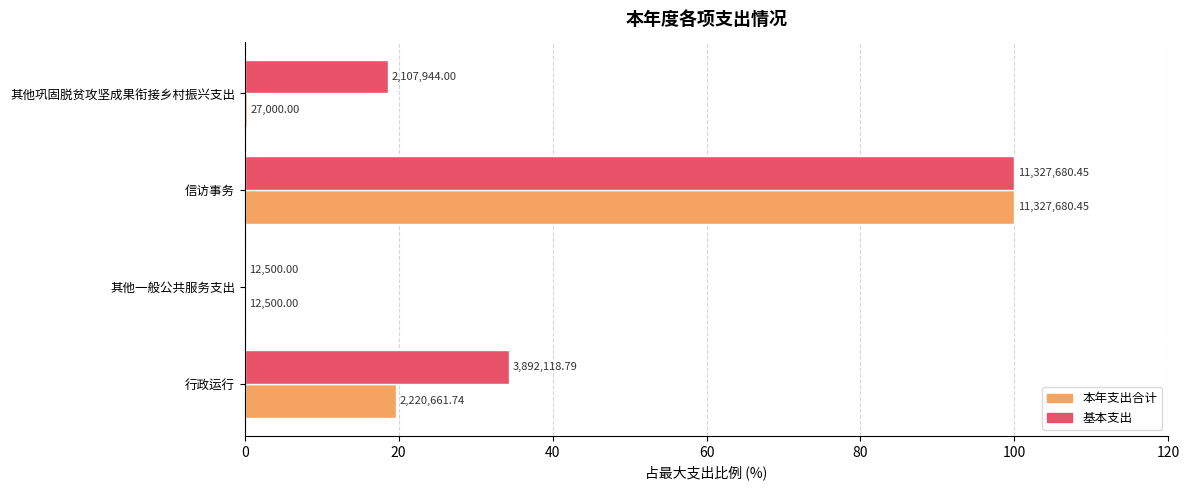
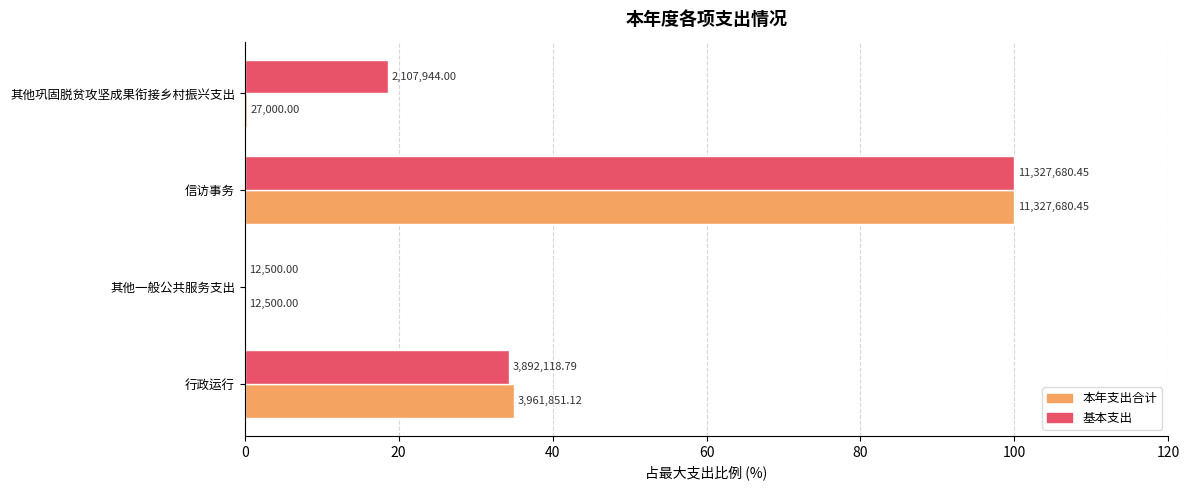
  {
    "本年支出合计": {
-     "行政运行": "2,220,661.74"
+     "行政运行": "3,961,851.12"
    }
  }
